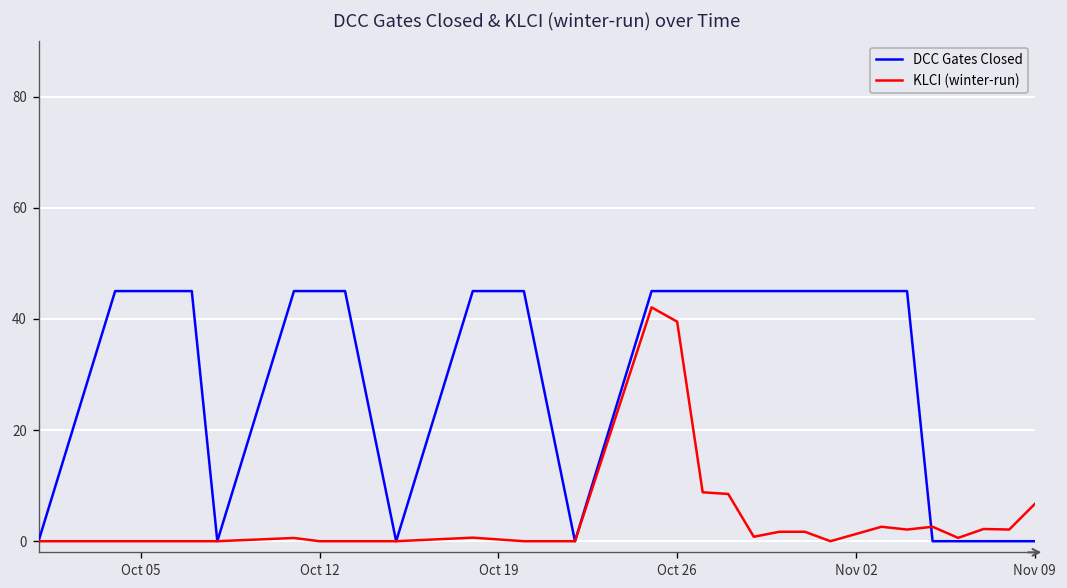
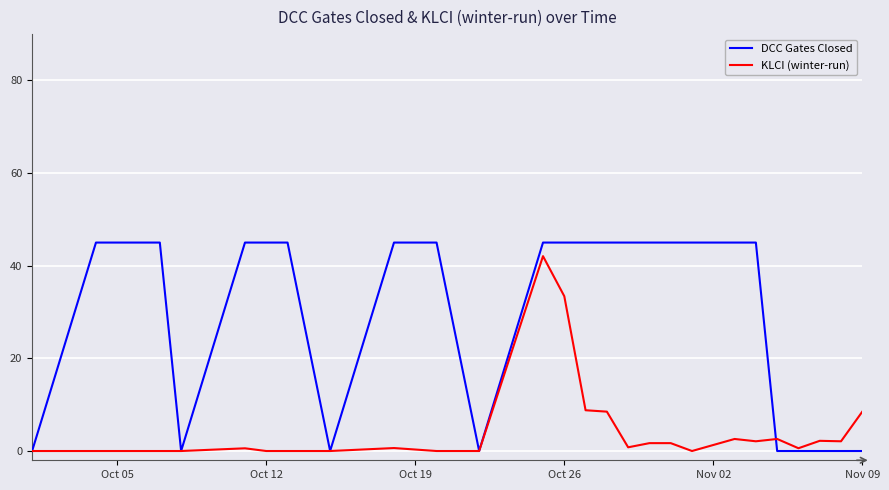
  {
    "DCC Gates Closed": {
      "Oct 12": 45,
      "Oct 26": 45,
      "Nov 09": 0
    },
    "KLCI (winter-run)": {
      "Oct 12": 0,
-     "Oct 26": 39,
-     "Nov 09": 7
+     "Oct 26": 33,
+     "Nov 09": 9
    }
  }
